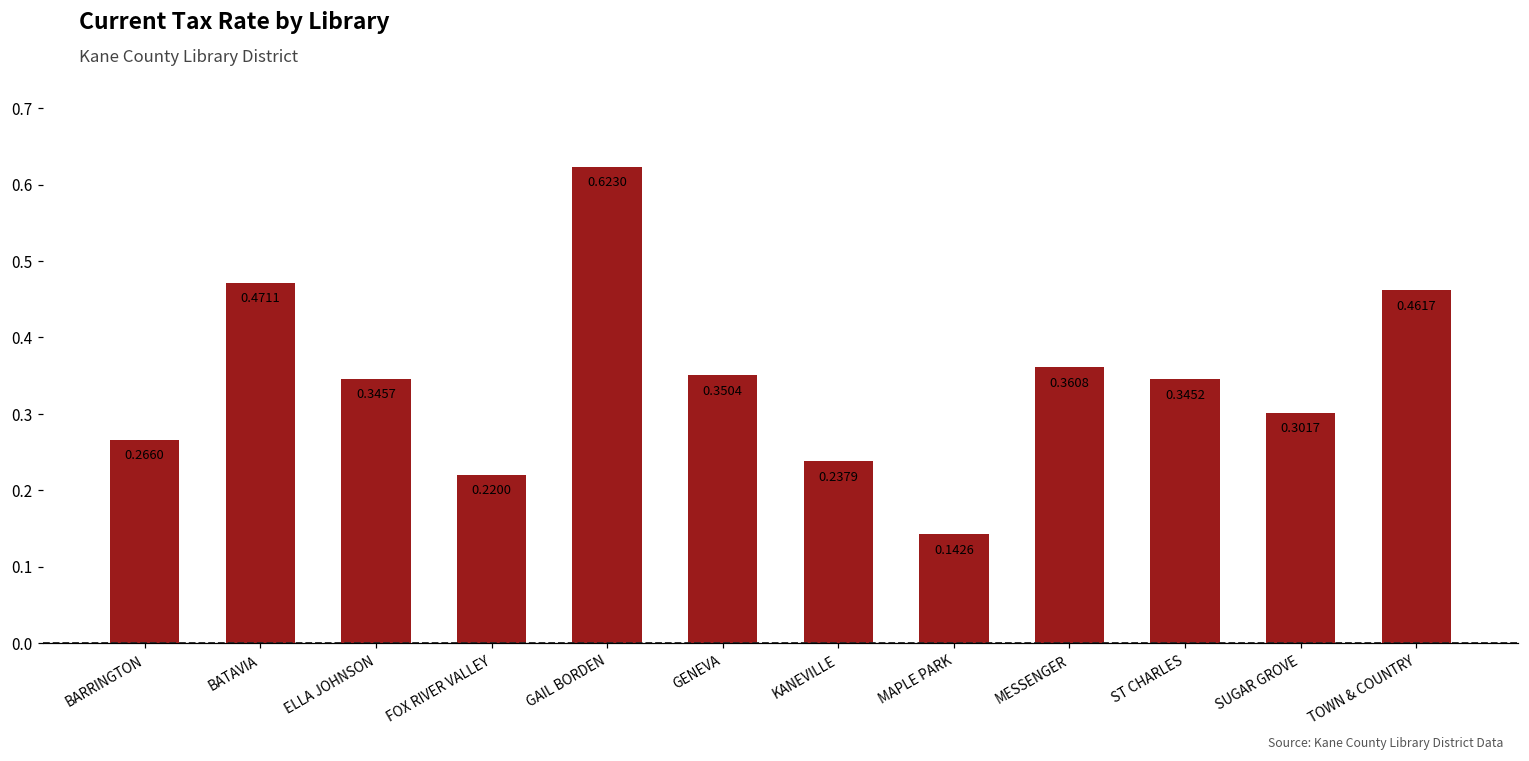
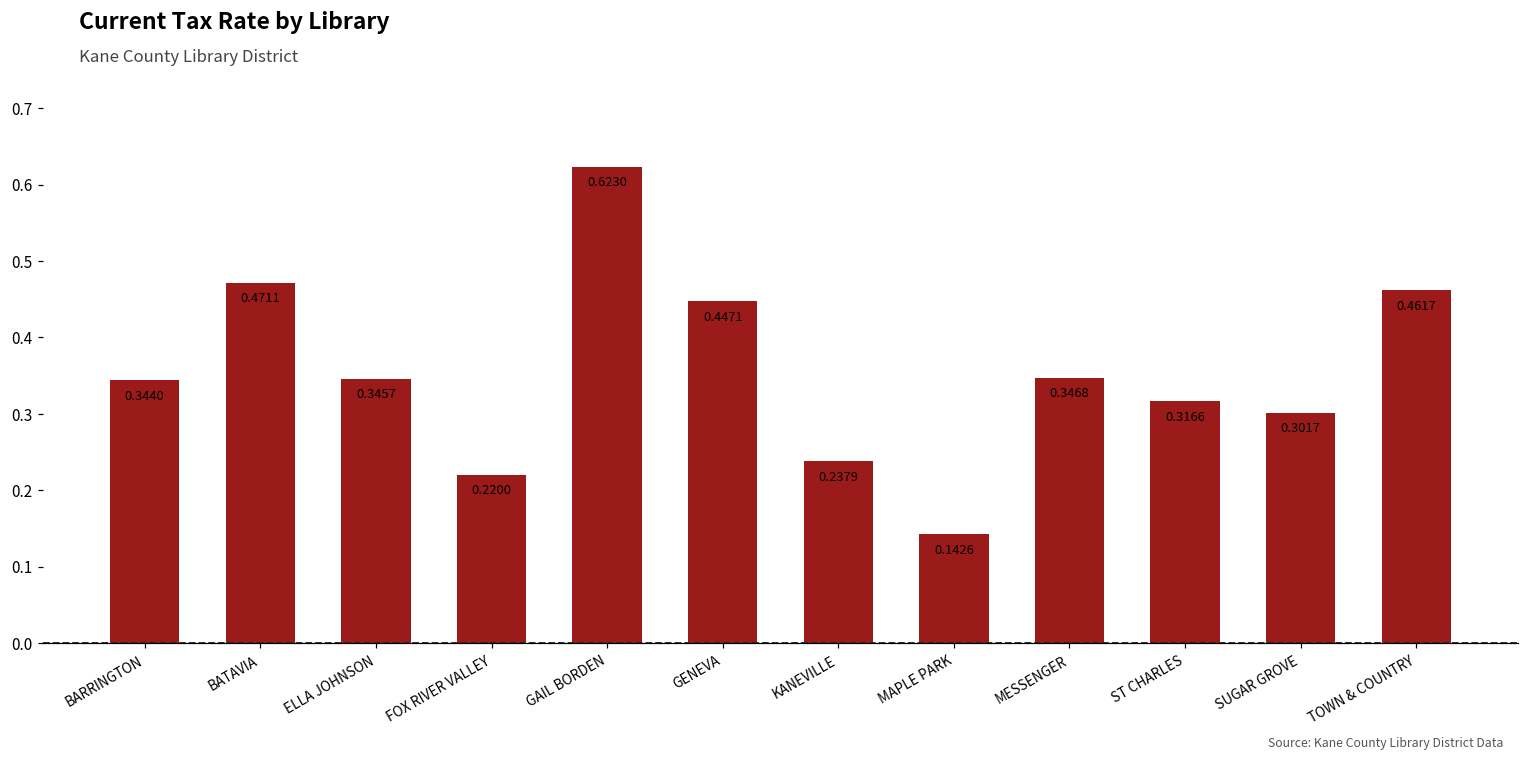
  {
-   "BARRINGTON": 0.2660,
+   "BARRINGTON": 0.3440,
    "BATAVIA": 0.4711,
    "ELLA JOHNSON": 0.3457,
    "FOX RIVER VALLEY": 0.2200,
    "GAIL BORDEN": 0.6230,
-   "GENEVA": 0.3504,
+   "GENEVA": 0.4471,
    "KANEVILLE": 0.2379,
    "MAPLE PARK": 0.1426,
-   "MESSENGER": 0.3608,
-   "ST CHARLES": 0.3452,
+   "MESSENGER": 0.3468,
+   "ST CHARLES": 0.3166,
    "SUGAR GROVE": 0.3017,
    "TOWN & COUNTRY": 0.4617
  }
